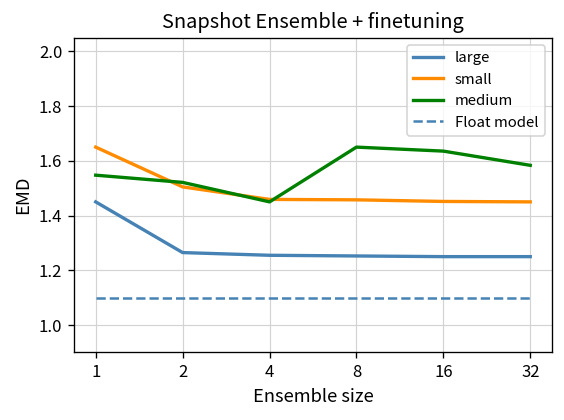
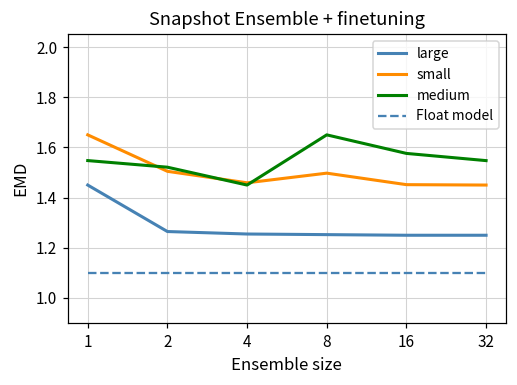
  {
    "small": {
      "1": 1.65,
      "2": 1.50,
-     "8": 1.46,
+     "8": 1.50,
      "16": 1.45,
      "32": 1.45
    },
    "medium": {
      "1": 1.55,
      "2": 1.52,
      "8": 1.65,
-     "16": 1.64,
-     "32": 1.58
+     "16": 1.58,
+     "32": 1.55
    }
  }
